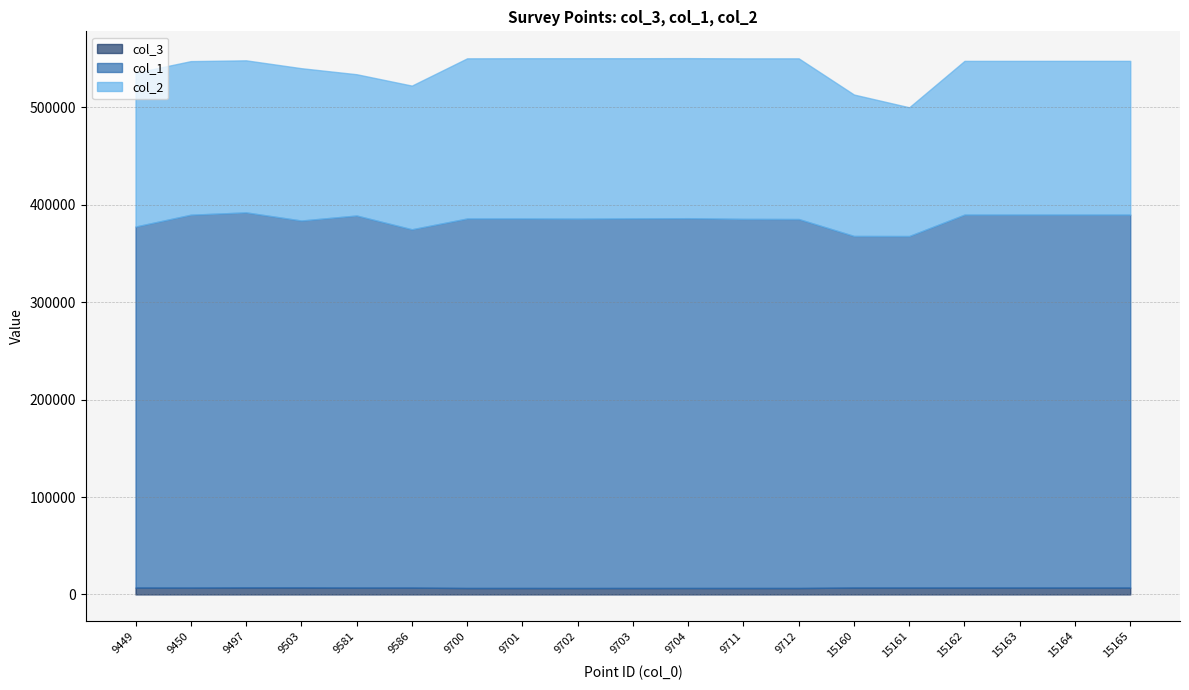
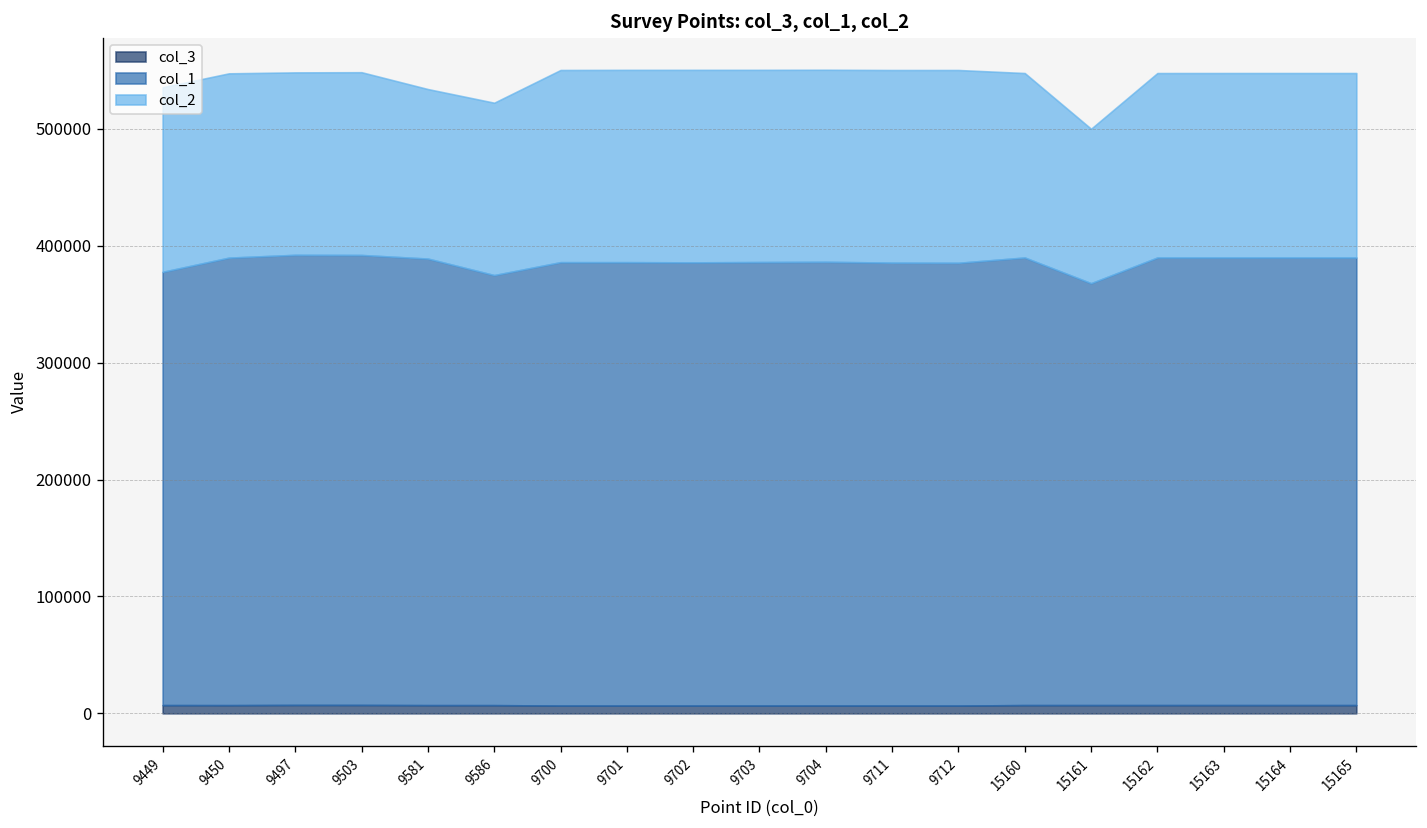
  {
    "col_3": {
      "9449": 10000,
      "9450": 10000,
      "9497": 10000,
      "9503": 10000,
      "9581": 10000,
      "9586": 10000,
      "9700": 10000,
      "9701": 10000,
      "9702": 10000,
      "9703": 10000,
      "9704": 10000,
      "9711": 10000,
      "9712": 10000,
      "15160": 10000,
      "15161": 10000,
      "15162": 10000,
      "15163": 10000,
      "15164": 10000,
      "15165": 10000
    },
    "col_1": {
      "9449": 370000,
      "9450": 380000,
      "9497": 380000,
-     "9503": 377000,
+     "9503": 385000,
      "9581": 380000,
      "9586": 370000,
      "9700": 380000,
      "9701": 380000,
      "9702": 380000,
      "9703": 380000,
      "9704": 380000,
      "9711": 380000,
      "9712": 380000,
-     "15160": 360000,
+     "15160": 380000,
      "15161": 360000,
      "15162": 380000,
      "15163": 380000,
      "15164": 380000,
      "15165": 380000
    },
    "col_2": {
      "9450": 160000,
      "9497": 160000,
      "9503": 160000,
      "9581": 150000,
      "9586": 150000,
      "9700": 160000,
      "9701": 160000,
      "9702": 160000,
      "9703": 160000,
      "9704": 160000,
      "9711": 160000,
      "9712": 160000,
-     "15160": 150000,
+     "15160": 160000,
      "15161": 130000,
      "15162": 160000,
      "15163": 160000,
      "15164": 160000,
      "15165": 160000
    }
  }
